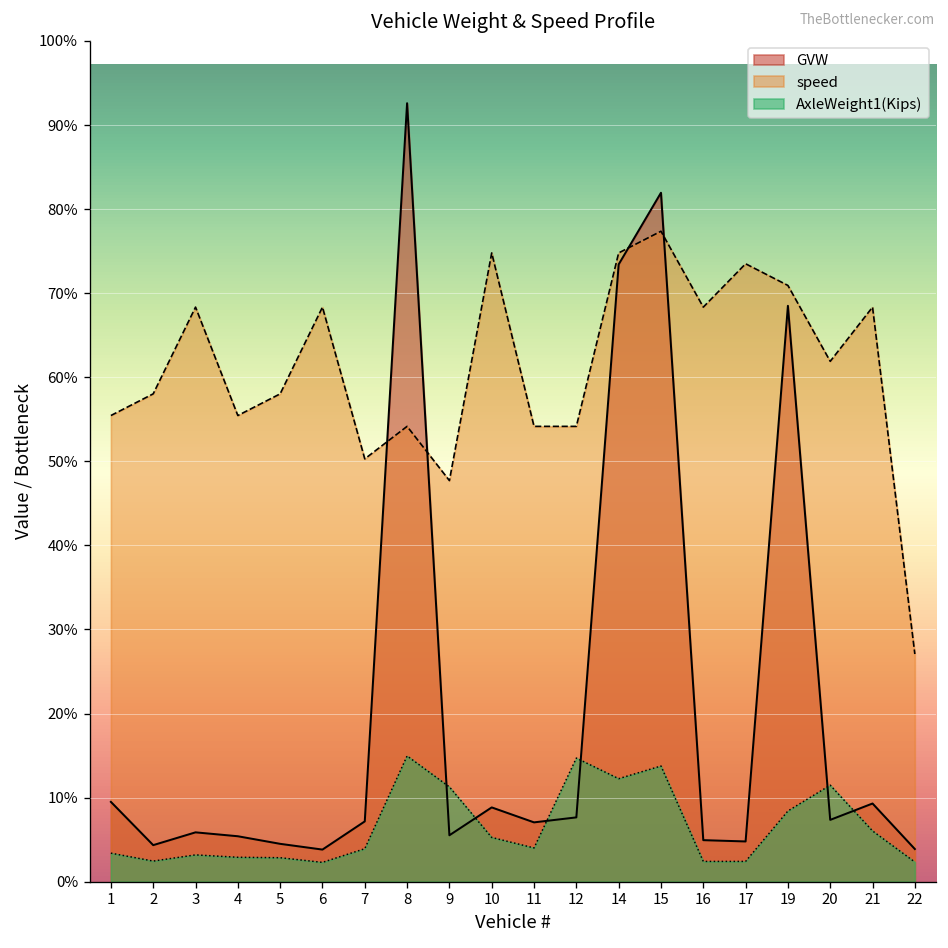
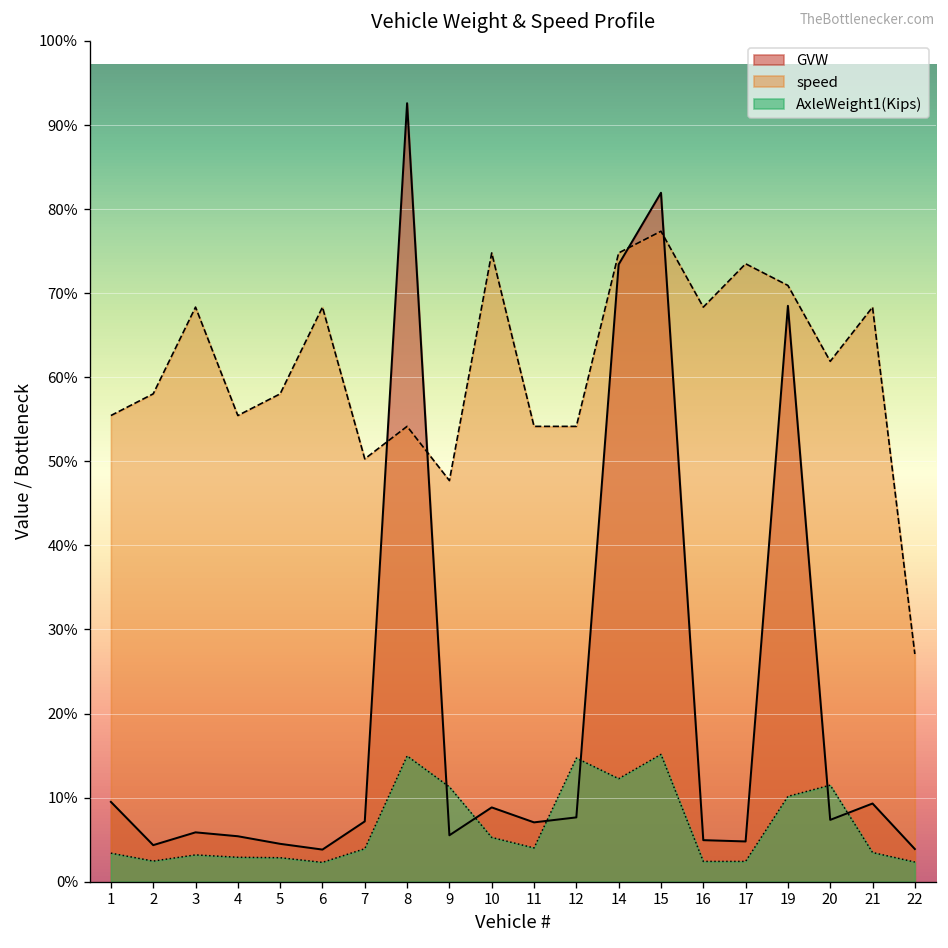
  {
    "AxleWeight1(Kips)": {
      "1": "3%",
      "2": "2%",
      "3": "3%",
      "4": "3%",
      "5": "3%",
      "6": "2%",
      "7": "4%",
      "8": "15%",
      "9": "11%",
      "10": "5%",
      "11": "4%",
      "12": "15%",
      "14": "12%",
-     "15": "14%",
+     "15": "15%",
      "16": "2%",
      "17": "2%",
-     "19": "8%",
+     "19": "10%",
      "20": "11%",
-     "21": "6%",
+     "21": "3%",
      "22": "2%"
    }
  }
